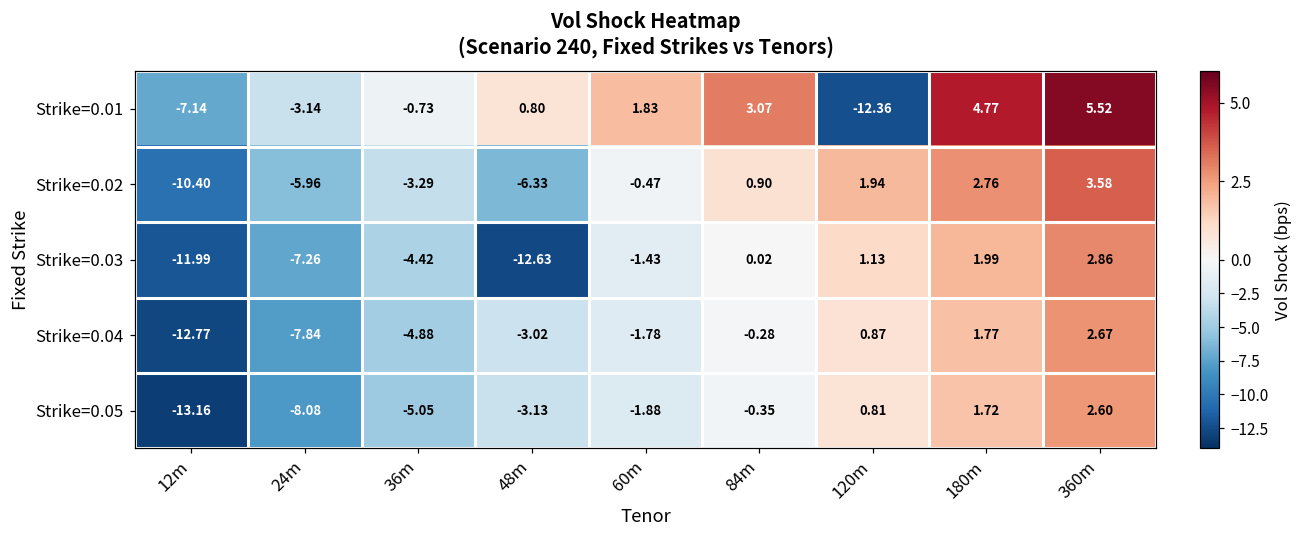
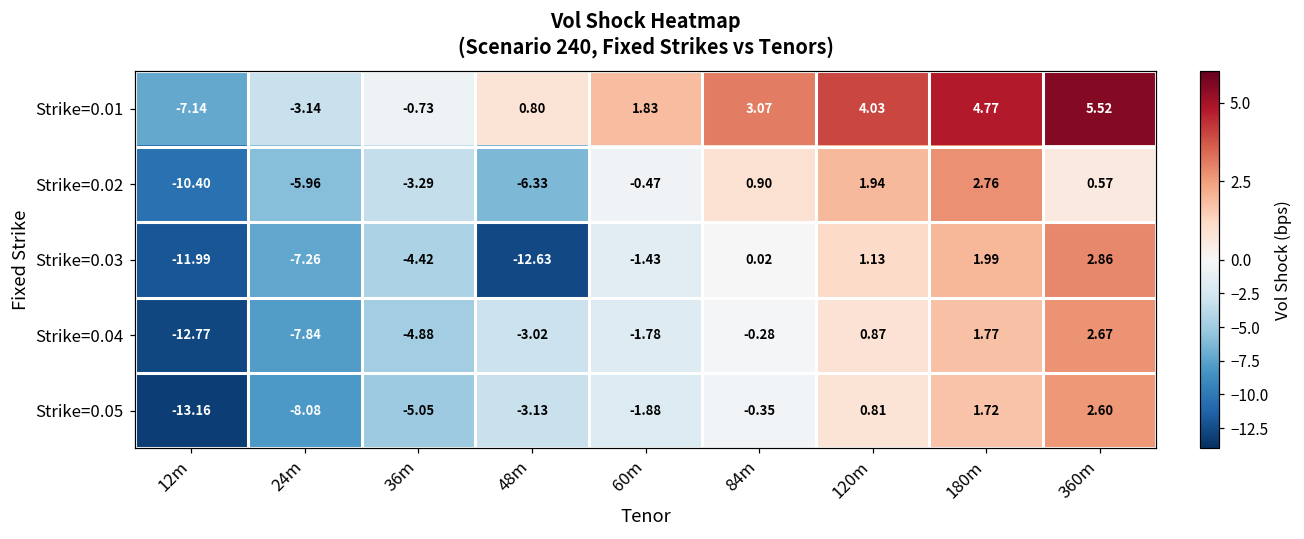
  {
    "Strike=0.01": {
      "12m": -7.14,
      "24m": -3.14,
      "36m": -0.73,
      "48m": 0.80,
      "60m": 1.83,
      "84m": 3.07,
-     "120m": -12.36,
+     "120m": 4.03,
      "180m": 4.77,
      "360m": 5.52
    },
    "Strike=0.02": {
      "12m": -10.40,
      "24m": -5.96,
      "36m": -3.29,
      "48m": -6.33,
      "60m": -0.47,
      "84m": 0.90,
      "120m": 1.94,
      "180m": 2.76,
-     "360m": 3.58
+     "360m": 0.57
    },
    "Strike=0.03": {
      "12m": -11.99,
      "24m": -7.26,
      "36m": -4.42,
      "48m": -12.63,
      "60m": -1.43,
      "84m": 0.02,
      "120m": 1.13,
      "180m": 1.99,
      "360m": 2.86
    },
    "Strike=0.04": {
      "12m": -12.77,
      "24m": -7.84,
      "36m": -4.88,
      "48m": -3.02,
      "60m": -1.78,
      "84m": -0.28,
      "120m": 0.87,
      "180m": 1.77,
      "360m": 2.67
    },
    "Strike=0.05": {
      "12m": -13.16,
      "24m": -8.08,
      "36m": -5.05,
      "48m": -3.13,
      "60m": -1.88,
      "84m": -0.35,
      "120m": 0.81,
      "180m": 1.72,
      "360m": 2.60
    }
  }
